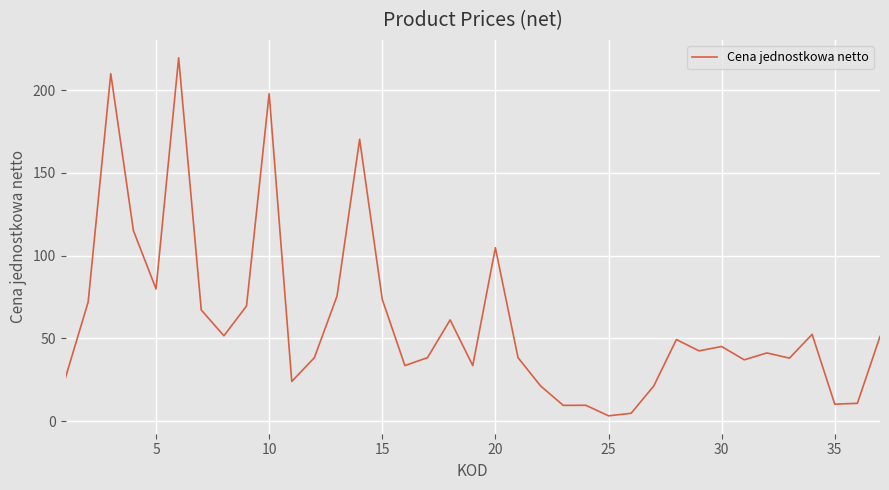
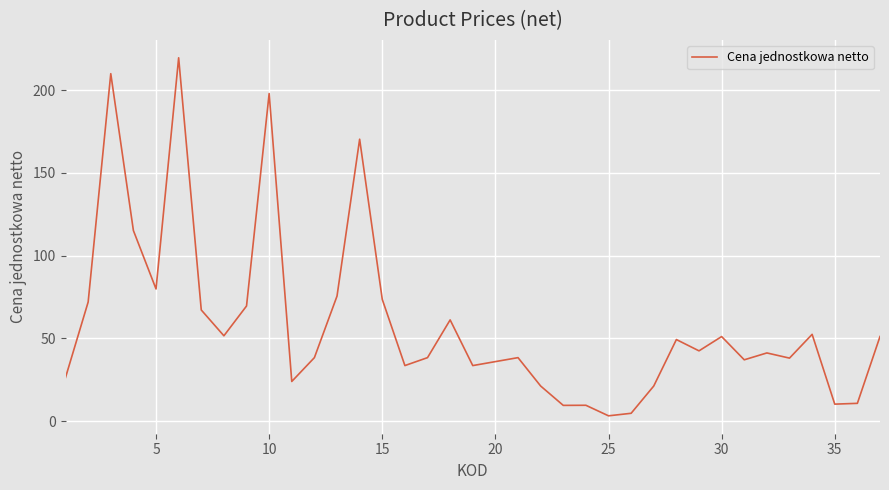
  {
    "5": 80,
    "10": 198,
    "15": 74,
-   "20": 105,
+   "20": 36,
    "25": 3,
-   "30": 45,
+   "30": 51,
    "35": 10
  }
